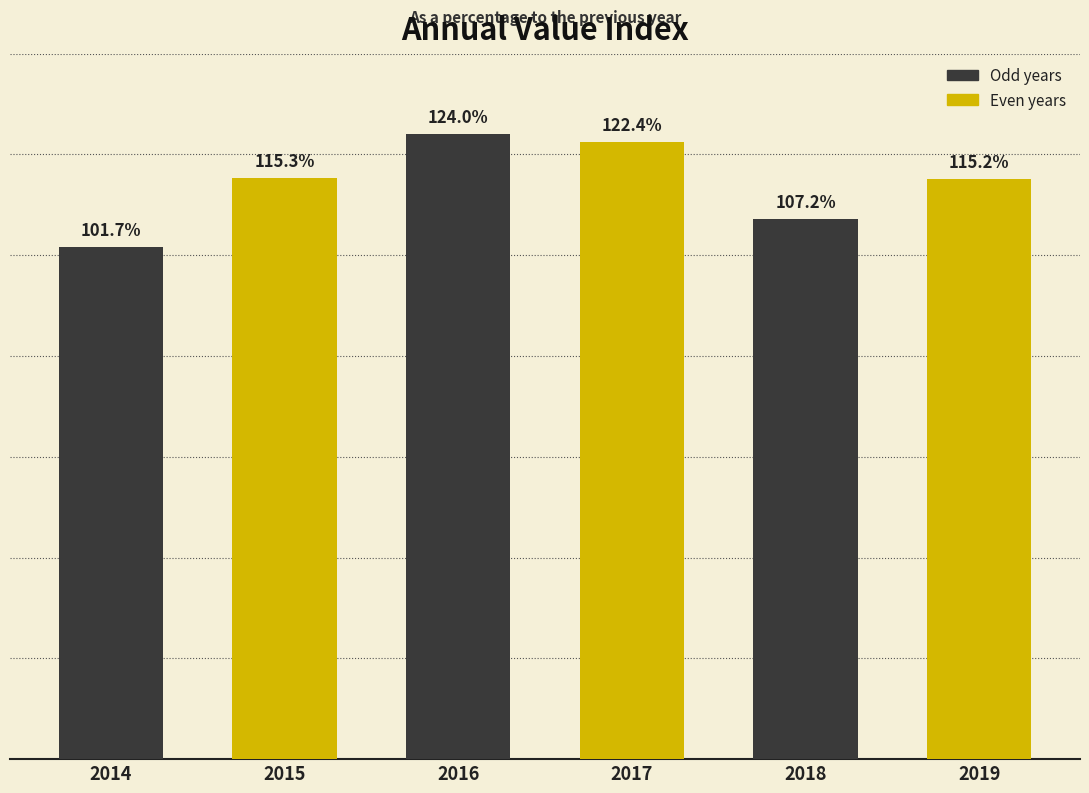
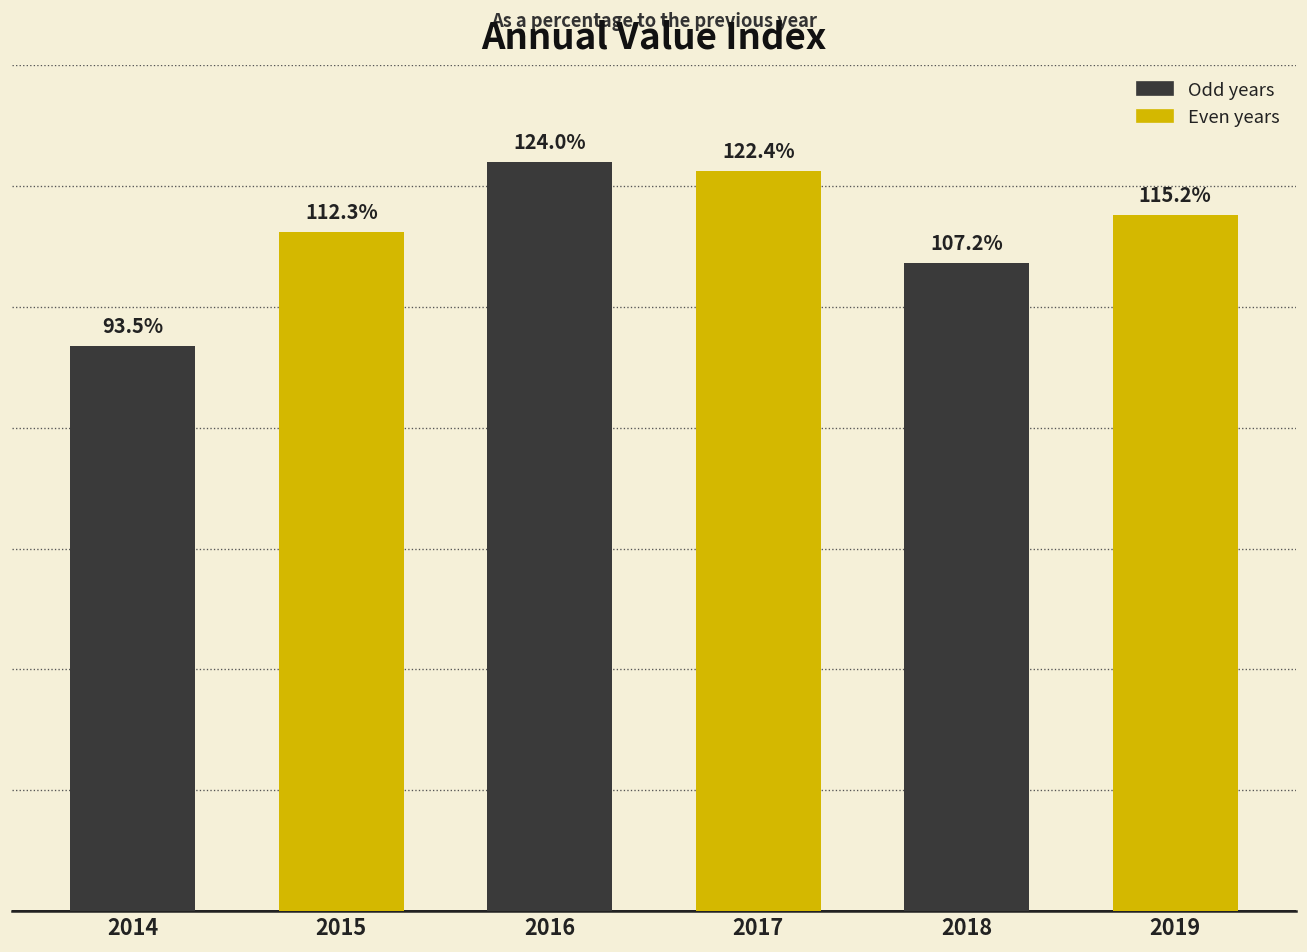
  {
-   "2014": "101.7%",
-   "2015": "115.3%",
+   "2014": "93.5%",
+   "2015": "112.3%",
    "2016": "124.0%",
    "2017": "122.4%",
    "2018": "107.2%",
    "2019": "115.2%"
  }
